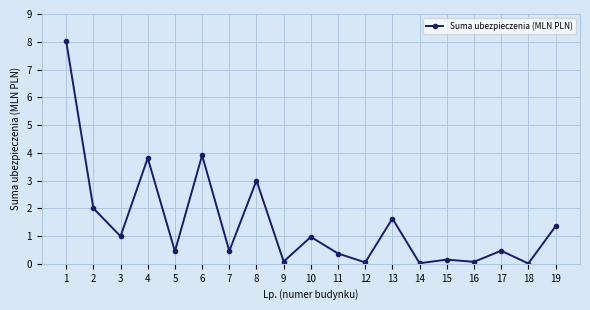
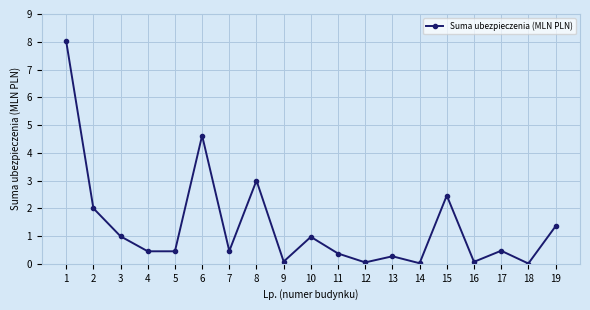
  {
    "1": 8.0,
    "2": 2.0,
    "3": 1.0,
-   "4": 3.8,
+   "4": 0.5,
    "5": 0.5,
-   "6": 3.9,
+   "6": 4.6,
    "7": 0.5,
    "8": 3.0,
    "9": 0.1,
    "10": 1.0,
    "11": 0.4,
    "12": 0.1,
-   "13": 1.6,
+   "13": 0.3,
    "14": 0.0,
-   "15": 0.2,
+   "15": 2.5,
    "16": 0.1,
    "17": 0.5,
    "18": 0.0,
    "19": 1.4
  }
